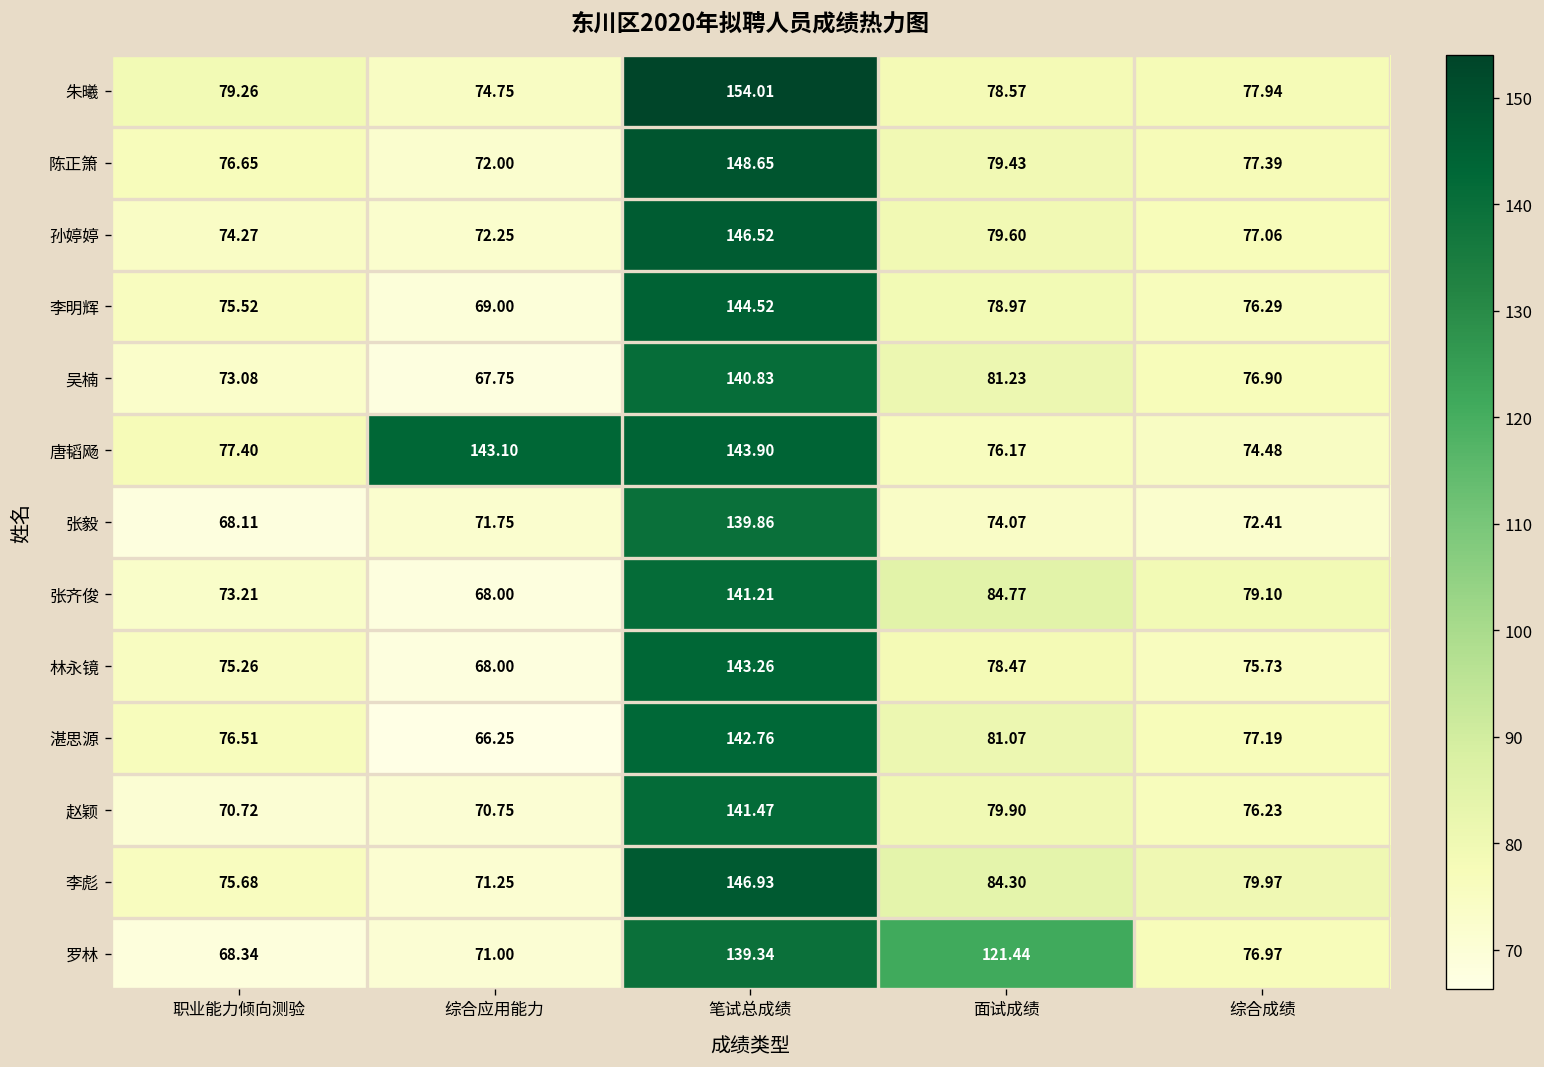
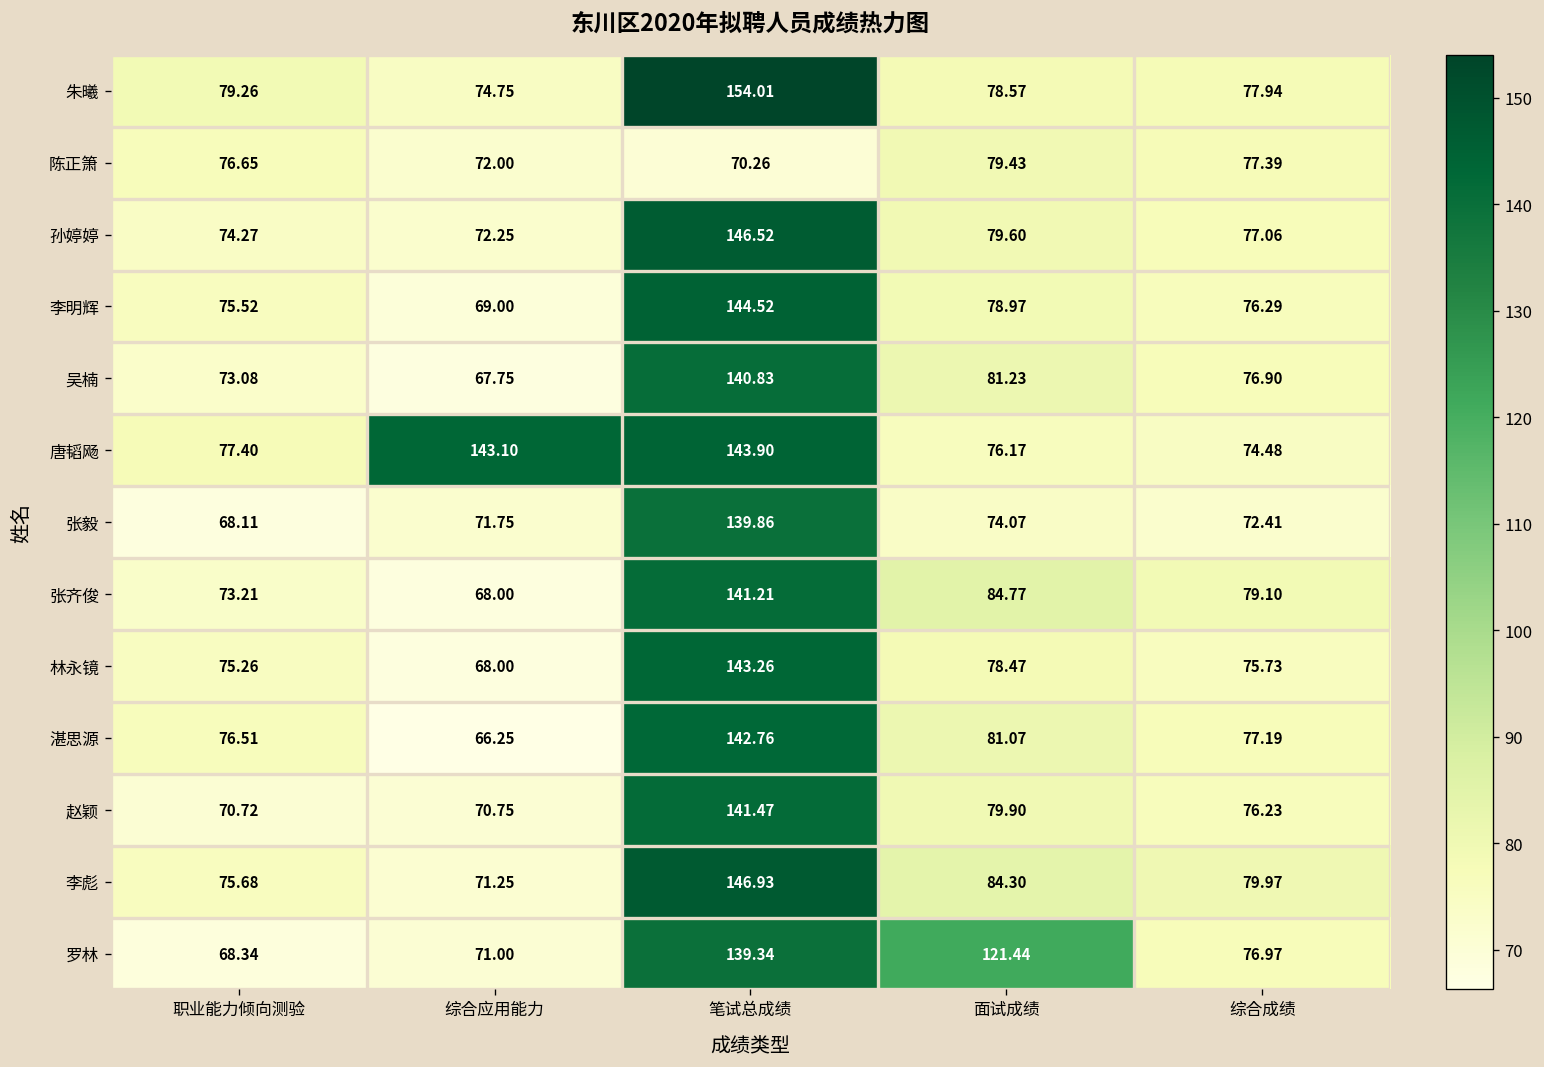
  {
    "朱曦": {
      "职业能力倾向测验": 79.26,
      "综合应用能力": 74.75,
      "笔试总成绩": 154.01,
      "面试成绩": 78.57,
      "综合成绩": 77.94
    },
    "陈正箫": {
      "职业能力倾向测验": 76.65,
      "综合应用能力": 72.00,
-     "笔试总成绩": 148.65,
+     "笔试总成绩": 70.26,
      "面试成绩": 79.43,
      "综合成绩": 77.39
    },
    "孙婷婷": {
      "职业能力倾向测验": 74.27,
      "综合应用能力": 72.25,
      "笔试总成绩": 146.52,
      "面试成绩": 79.60,
      "综合成绩": 77.06
    },
    "李明辉": {
      "职业能力倾向测验": 75.52,
      "综合应用能力": 69.00,
      "笔试总成绩": 144.52,
      "面试成绩": 78.97,
      "综合成绩": 76.29
    },
    "吴楠": {
      "职业能力倾向测验": 73.08,
      "综合应用能力": 67.75,
      "笔试总成绩": 140.83,
      "面试成绩": 81.23,
      "综合成绩": 76.90
    },
    "唐韬飏": {
      "职业能力倾向测验": 77.40,
      "综合应用能力": 143.10,
      "笔试总成绩": 143.90,
      "面试成绩": 76.17,
      "综合成绩": 74.48
    },
    "张毅": {
      "职业能力倾向测验": 68.11,
      "综合应用能力": 71.75,
      "笔试总成绩": 139.86,
      "面试成绩": 74.07,
      "综合成绩": 72.41
    },
    "张齐俊": {
      "职业能力倾向测验": 73.21,
      "综合应用能力": 68.00,
      "笔试总成绩": 141.21,
      "面试成绩": 84.77,
      "综合成绩": 79.10
    },
    "林永镜": {
      "职业能力倾向测验": 75.26,
      "综合应用能力": 68.00,
      "笔试总成绩": 143.26,
      "面试成绩": 78.47,
      "综合成绩": 75.73
    },
    "湛思源": {
      "职业能力倾向测验": 76.51,
      "综合应用能力": 66.25,
      "笔试总成绩": 142.76,
      "面试成绩": 81.07,
      "综合成绩": 77.19
    },
    "赵颖": {
      "职业能力倾向测验": 70.72,
      "综合应用能力": 70.75,
      "笔试总成绩": 141.47,
      "面试成绩": 79.90,
      "综合成绩": 76.23
    },
    "李彪": {
      "职业能力倾向测验": 75.68,
      "综合应用能力": 71.25,
      "笔试总成绩": 146.93,
      "面试成绩": 84.30,
      "综合成绩": 79.97
    },
    "罗林": {
      "职业能力倾向测验": 68.34,
      "综合应用能力": 71.00,
      "笔试总成绩": 139.34,
      "面试成绩": 121.44,
      "综合成绩": 76.97
    }
  }
